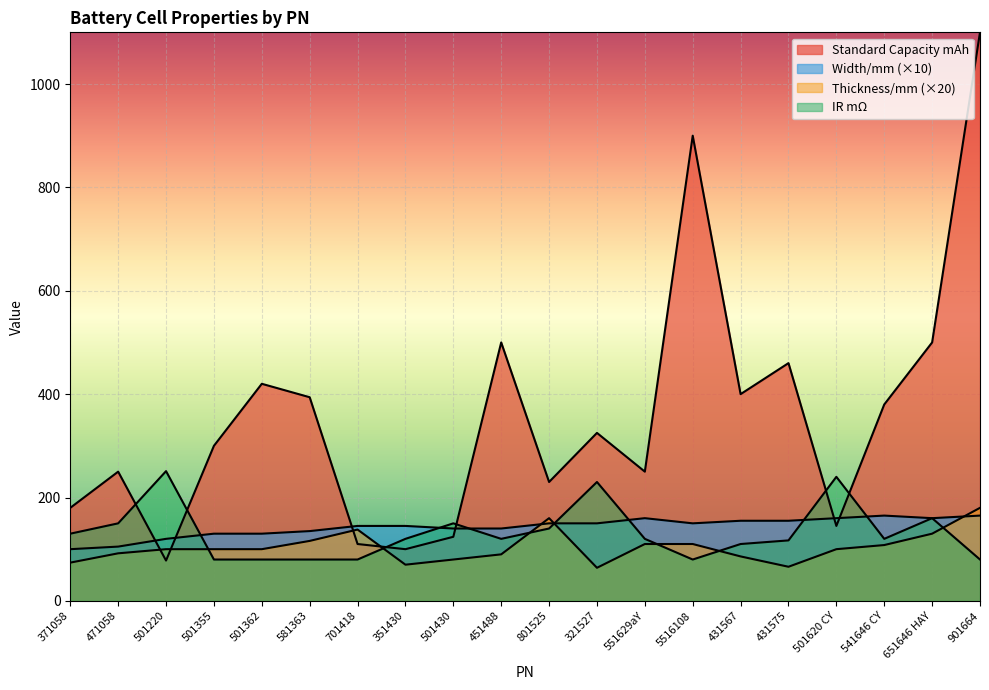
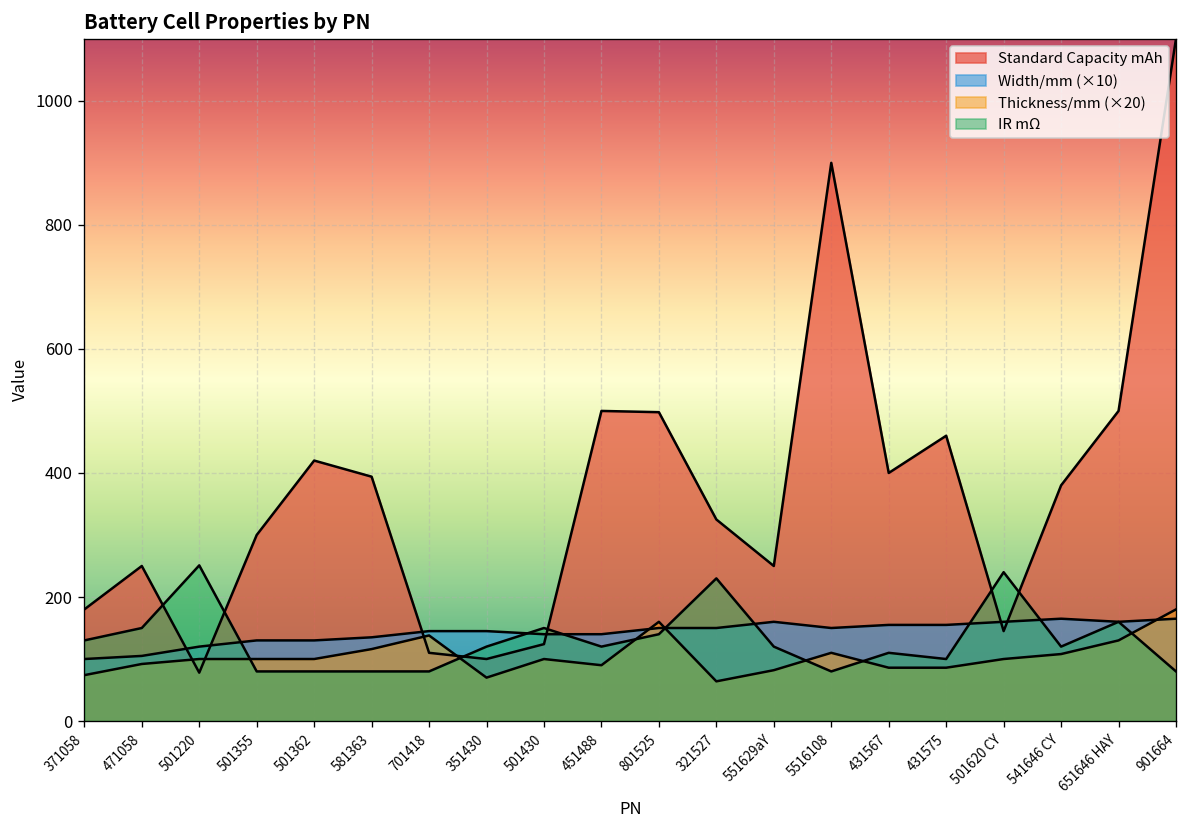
  {
    "Standard Capacity mAh": {
      "371058": 180,
      "471058": 250,
      "501220": 80,
      "501355": 300,
      "501362": 420,
      "581363": 390,
      "701418": 110,
      "351430": 100,
      "501430": 120,
      "451488": 500,
-     "801525": 230,
+     "801525": 500,
      "321527": 330,
      "551629aY": 250,
      "5516108": 900,
      "431567": 400,
      "431575": 460,
      "501620 CY": 150,
      "541646 CY": 380,
      "651646 HAY": 500,
      "901664": 1100
    },
    "Width/mm (×10)": {
      "371058": 100,
      "471058": 110,
      "501220": 120,
      "501355": 130,
      "501362": 130,
      "581363": 140,
      "701418": 150,
      "351430": 150,
      "501430": 140,
      "451488": 140,
      "801525": 150,
      "321527": 150,
      "551629aY": 160,
      "5516108": 150,
      "431567": 160,
      "431575": 160,
      "501620 CY": 160,
      "541646 CY": 170,
      "901664": 170
    },
    "Thickness/mm (×20)": {
      "371058": 70,
      "471058": 90,
      "501220": 100,
      "501355": 100,
      "501362": 100,
      "581363": 120,
      "701418": 140,
      "351430": 70,
-     "501430": 80,
+     "501430": 100,
      "451488": 90,
      "801525": 160,
      "321527": 60,
-     "551629aY": 110,
+     "551629aY": 80,
      "5516108": 110,
      "431567": 90,
-     "431575": 70,
+     "431575": 90,
      "501620 CY": 100,
      "541646 CY": 110,
      "651646 HAY": 130,
      "901664": 180
    },
    "IR mΩ": {
      "371058": 130,
      "471058": 150,
      "501220": 250,
      "501355": 80,
      "501362": 80,
      "581363": 80,
      "701418": 80,
      "351430": 120,
      "501430": 150,
      "451488": 120,
      "801525": 140,
      "321527": 230,
      "551629aY": 120,
      "5516108": 80,
      "431567": 110,
-     "431575": 120,
+     "431575": 100,
      "501620 CY": 240,
      "541646 CY": 120,
      "901664": 80
    }
  }
